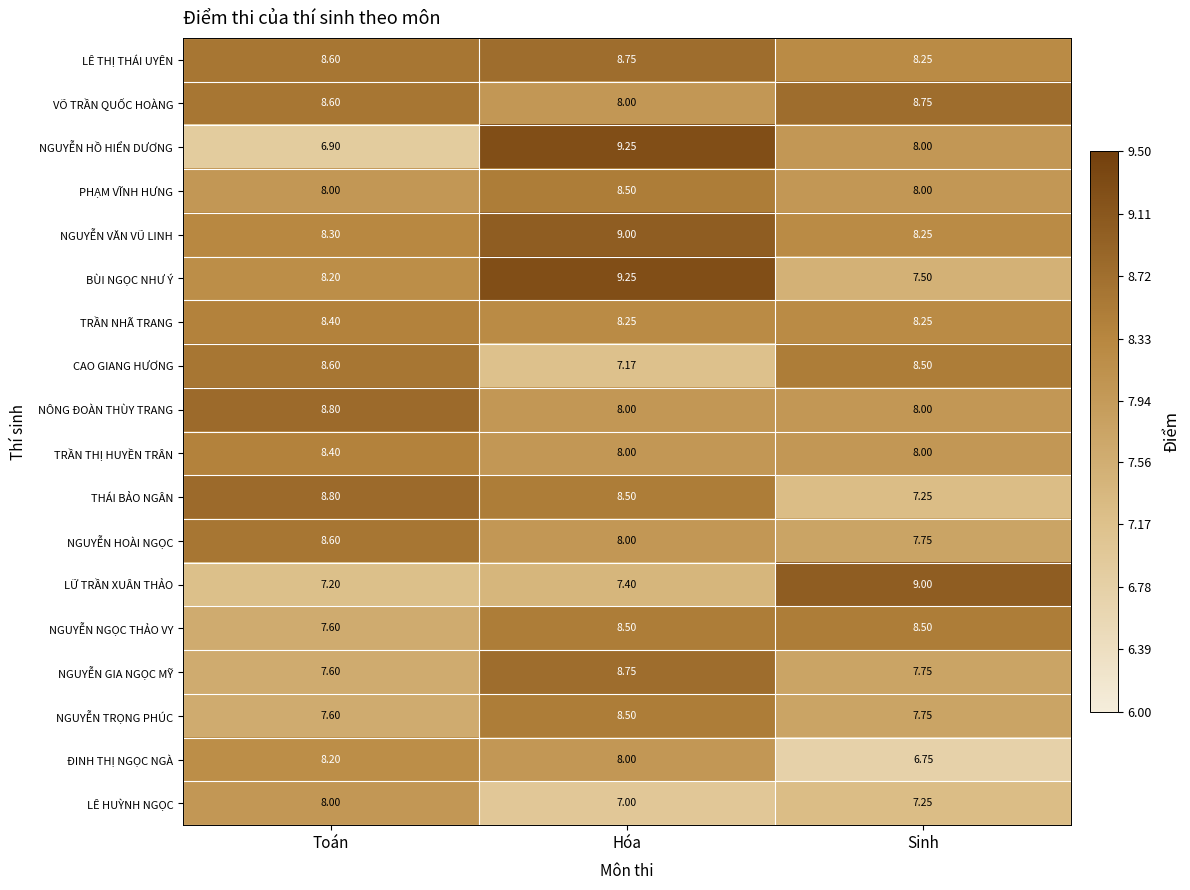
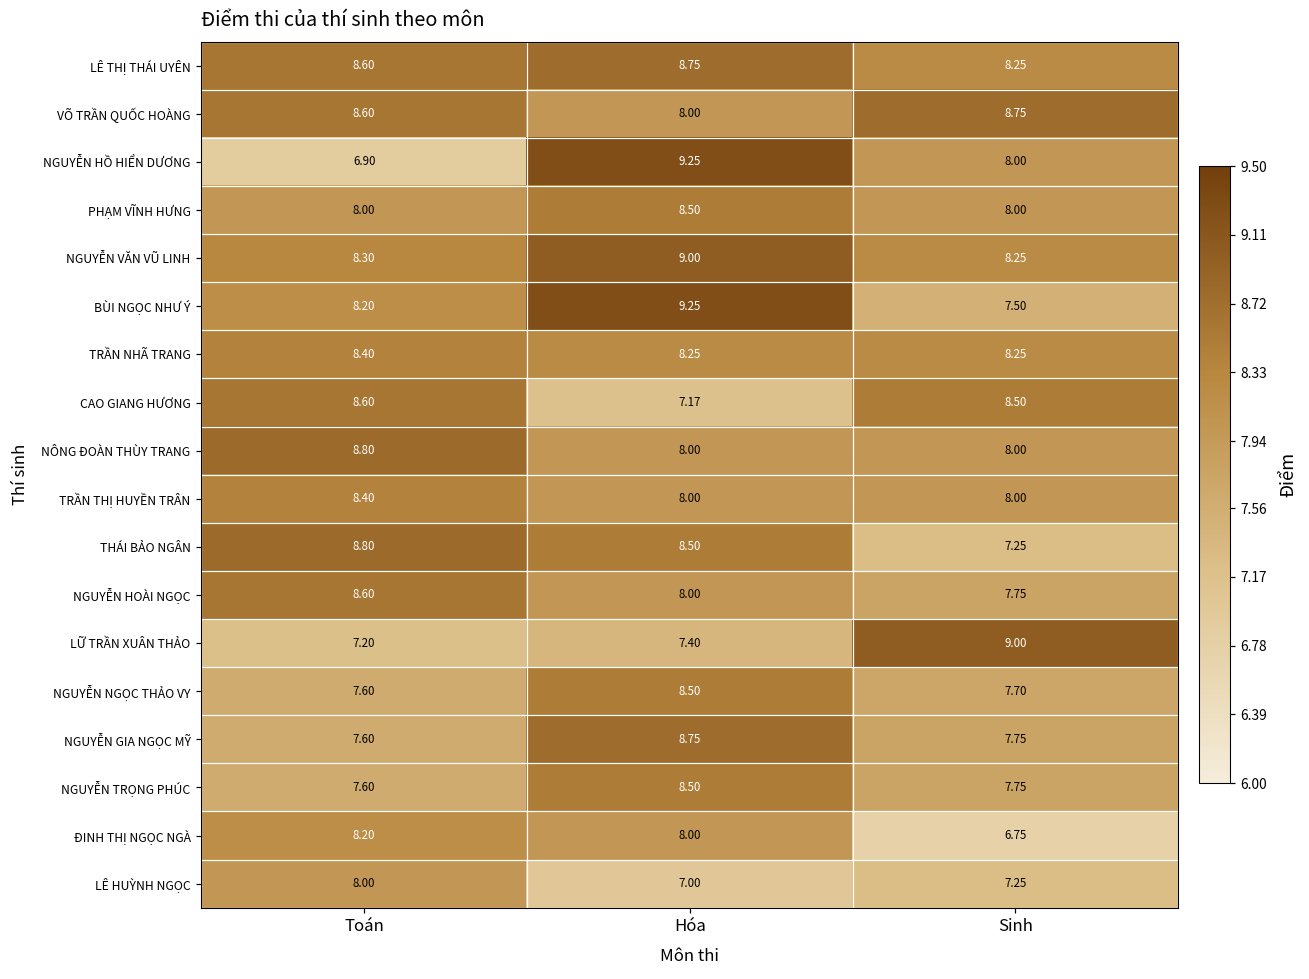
  {
    "LÊ THỊ THÁI UYÊN": {
      "Toán": 8.60,
      "Hóa": 8.75,
      "Sinh": 8.25
    },
    "VÕ TRẦN QUỐC HOÀNG": {
      "Toán": 8.60,
      "Hóa": 8.00,
      "Sinh": 8.75
    },
    "NGUYỄN HỒ HIỂN DƯƠNG": {
      "Toán": 6.90,
      "Hóa": 9.25,
      "Sinh": 8.00
    },
    "PHẠM VĨNH HƯNG": {
      "Toán": 8.00,
      "Hóa": 8.50,
      "Sinh": 8.00
    },
    "NGUYỄN VĂN VŨ LINH": {
      "Toán": 8.30,
      "Hóa": 9.00,
      "Sinh": 8.25
    },
    "BÙI NGỌC NHƯ Ý": {
      "Toán": 8.20,
      "Hóa": 9.25,
      "Sinh": 7.50
    },
    "TRẦN NHÃ TRANG": {
      "Toán": 8.40,
      "Hóa": 8.25,
      "Sinh": 8.25
    },
    "CAO GIANG HƯƠNG": {
      "Toán": 8.60,
      "Hóa": 7.17,
      "Sinh": 8.50
    },
    "NÔNG ĐOÀN THÙY TRANG": {
      "Toán": 8.80,
      "Hóa": 8.00,
      "Sinh": 8.00
    },
    "TRẦN THỊ HUYỀN TRÂN": {
      "Toán": 8.40,
      "Hóa": 8.00,
      "Sinh": 8.00
    },
    "THÁI BẢO NGÂN": {
      "Toán": 8.80,
      "Hóa": 8.50,
      "Sinh": 7.25
    },
    "NGUYỄN HOÀI NGỌC": {
      "Toán": 8.60,
      "Hóa": 8.00,
      "Sinh": 7.75
    },
    "LỮ TRẦN XUÂN THẢO": {
      "Toán": 7.20,
      "Hóa": 7.40,
      "Sinh": 9.00
    },
    "NGUYỄN NGỌC THẢO VY": {
      "Toán": 7.60,
      "Hóa": 8.50,
-     "Sinh": 8.50
+     "Sinh": 7.70
    },
    "NGUYỄN GIA NGỌC MỸ": {
      "Toán": 7.60,
      "Hóa": 8.75,
      "Sinh": 7.75
    },
    "NGUYỄN TRỌNG PHÚC": {
      "Toán": 7.60,
      "Hóa": 8.50,
      "Sinh": 7.75
    },
    "ĐINH THỊ NGỌC NGÀ": {
      "Toán": 8.20,
      "Hóa": 8.00,
      "Sinh": 6.75
    },
    "LÊ HUỲNH NGỌC": {
      "Toán": 8.00,
      "Hóa": 7.00,
      "Sinh": 7.25
    }
  }
